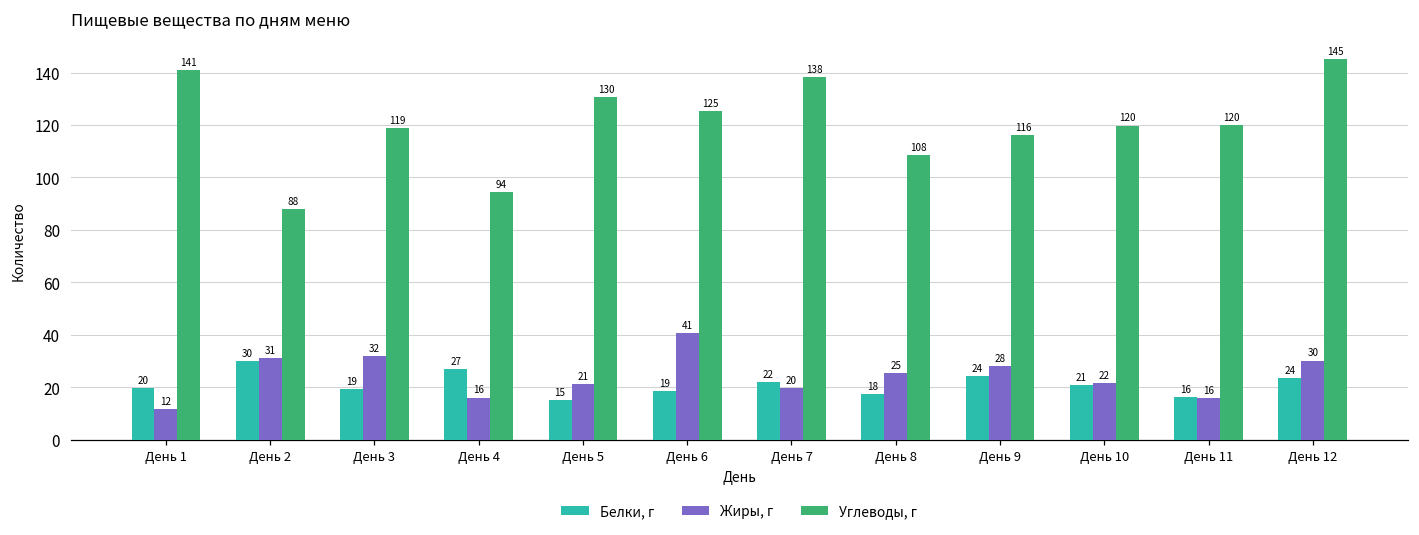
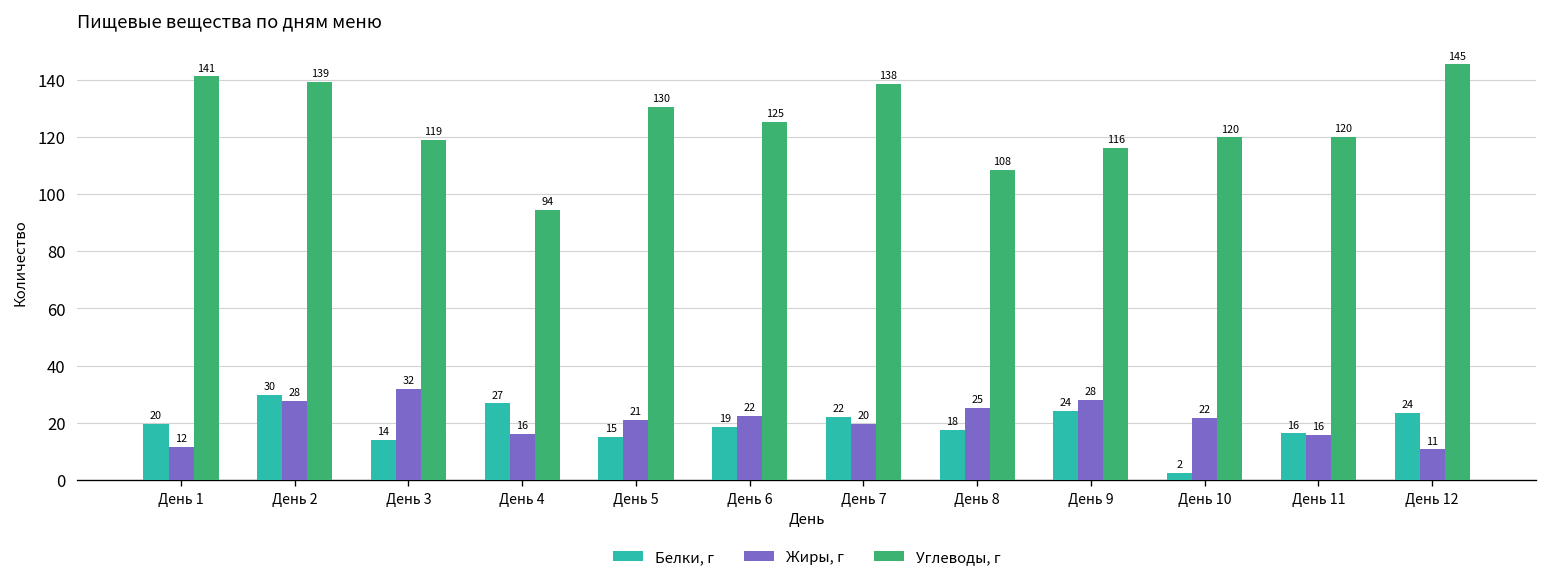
  {
    "Белки, г": {
      "День 1": 20,
      "День 2": 30,
-     "День 3": 19,
+     "День 3": 14,
      "День 4": 27,
      "День 5": 15,
      "День 6": 19,
      "День 7": 22,
      "День 8": 18,
      "День 9": 24,
-     "День 10": 21,
+     "День 10": 2,
      "День 11": 16,
      "День 12": 24
    },
    "Жиры, г": {
      "День 1": 12,
-     "День 2": 31,
+     "День 2": 28,
      "День 3": 32,
      "День 4": 16,
      "День 5": 21,
-     "День 6": 41,
+     "День 6": 22,
      "День 7": 20,
      "День 8": 25,
      "День 9": 28,
      "День 10": 22,
      "День 11": 16,
-     "День 12": 30
+     "День 12": 11
    },
    "Углеводы, г": {
      "День 1": 141,
-     "День 2": 88,
+     "День 2": 139,
      "День 3": 119,
      "День 4": 94,
      "День 5": 130,
      "День 6": 125,
      "День 7": 138,
      "День 8": 108,
      "День 9": 116,
      "День 10": 120,
      "День 11": 120,
      "День 12": 145
    }
  }
